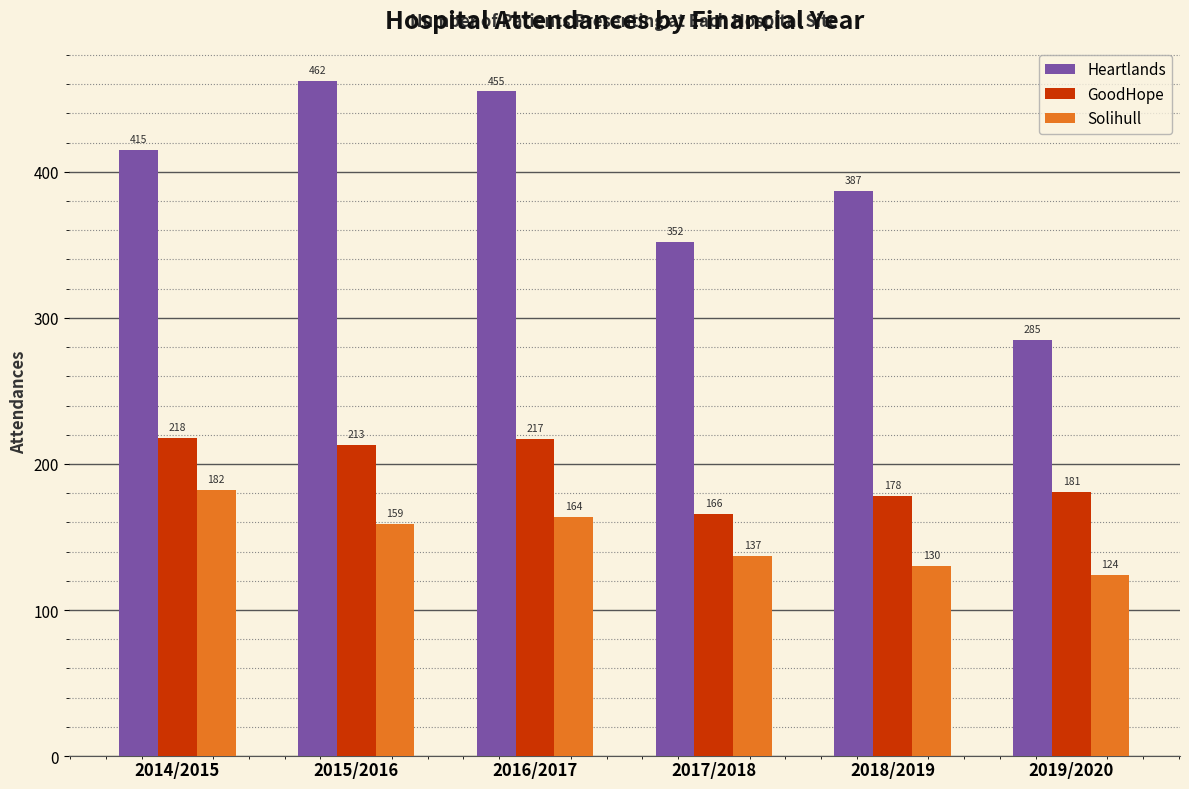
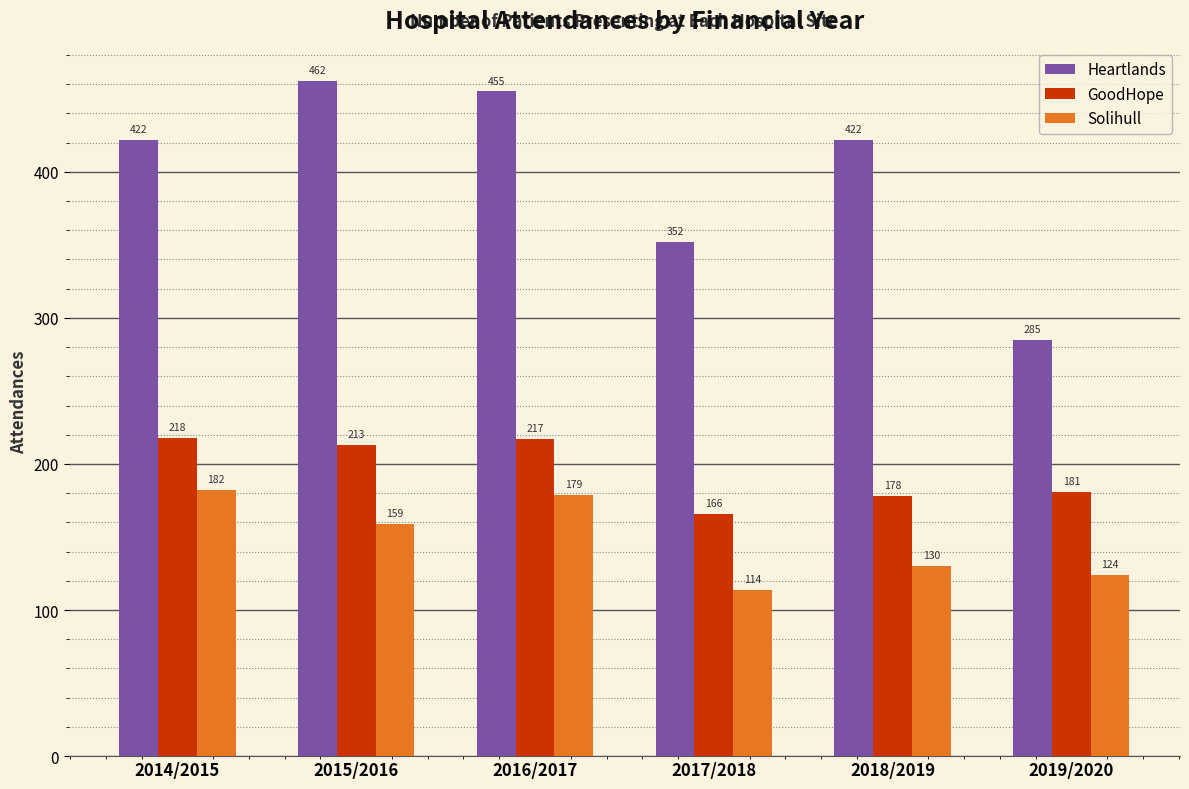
  {
    "Heartlands": {
-     "2014/2015": 415,
+     "2014/2015": 422,
      "2015/2016": 462,
      "2016/2017": 455,
      "2017/2018": 352,
-     "2018/2019": 387,
+     "2018/2019": 422,
      "2019/2020": 285
    },
    "GoodHope": {
      "2014/2015": 218,
      "2015/2016": 213,
      "2016/2017": 217,
      "2017/2018": 166,
      "2018/2019": 178,
      "2019/2020": 181
    },
    "Solihull": {
      "2014/2015": 182,
      "2015/2016": 159,
-     "2016/2017": 164,
-     "2017/2018": 137,
+     "2016/2017": 179,
+     "2017/2018": 114,
      "2018/2019": 130,
      "2019/2020": 124
    }
  }
